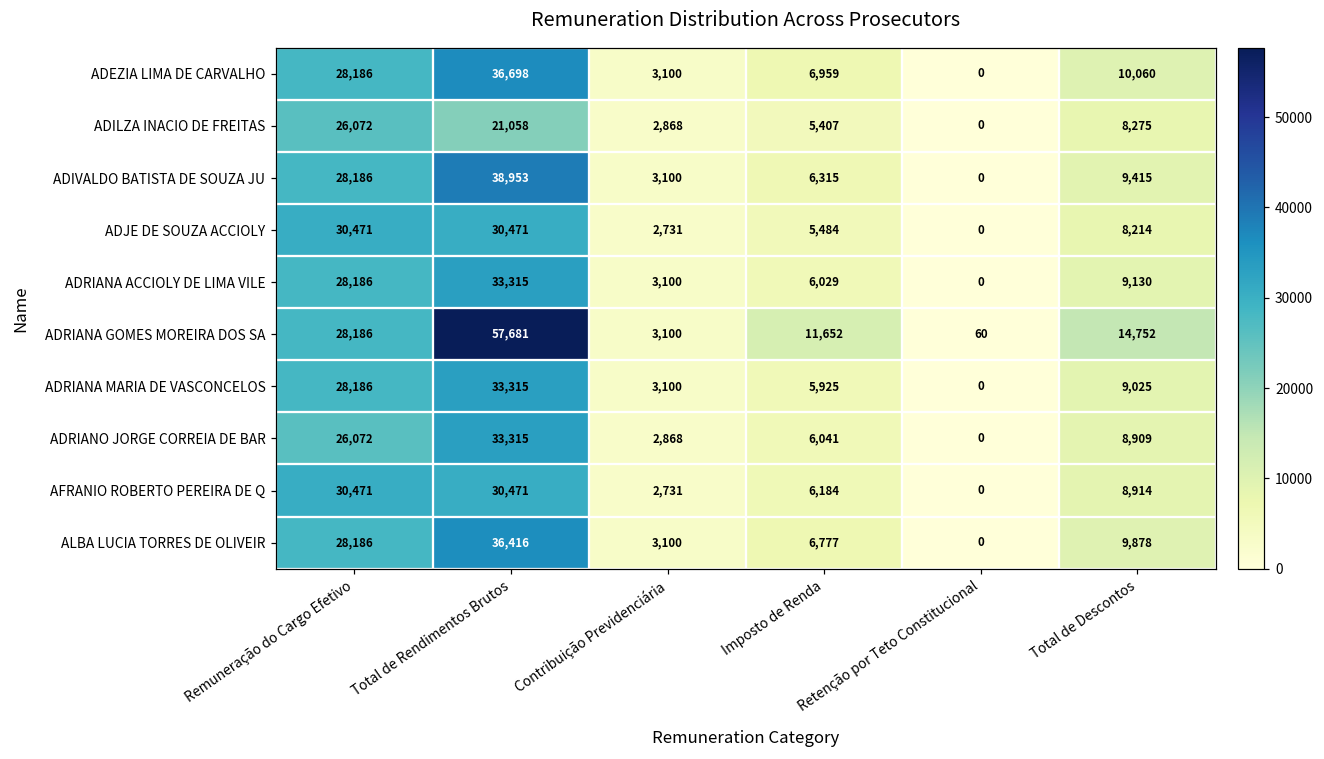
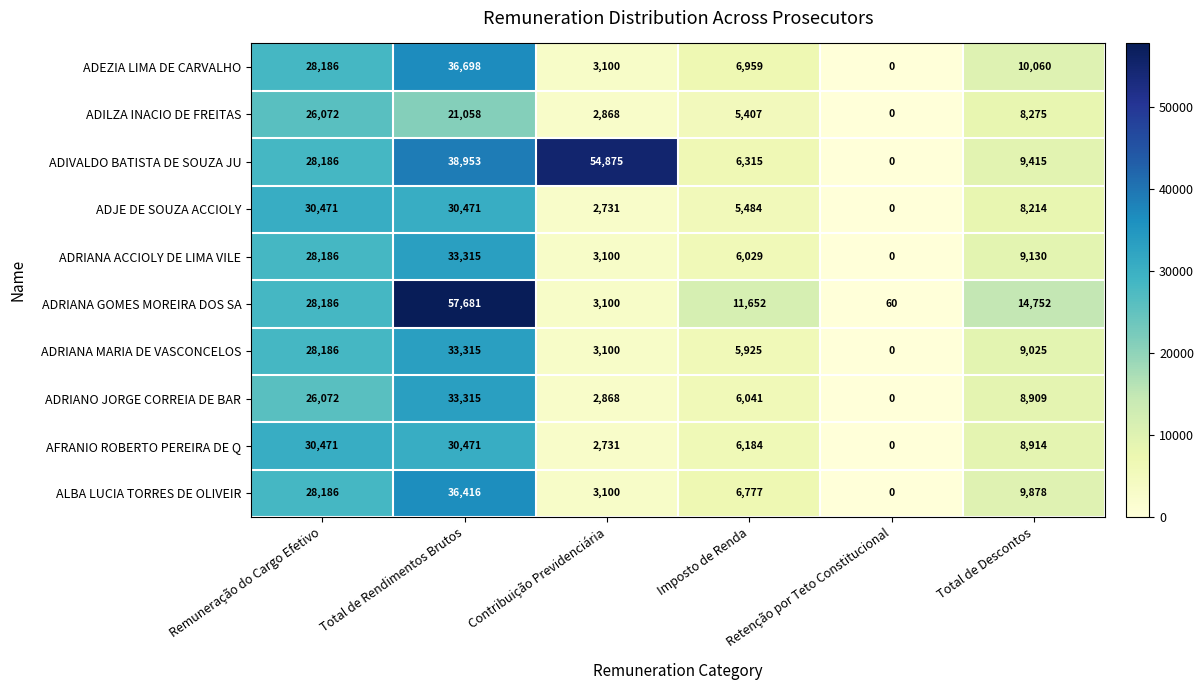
  {
    "ADEZIA LIMA DE CARVALHO": {
      "Remuneração do Cargo Efetivo": "28,186",
      "Total de Rendimentos Brutos": "36,698",
      "Contribuição Previdenciária": "3,100",
      "Imposto de Renda": "6,959",
      "Retenção por Teto Constitucional": "0",
      "Total de Descontos": "10,060"
    },
    "ADILZA INACIO DE FREITAS": {
      "Remuneração do Cargo Efetivo": "26,072",
      "Total de Rendimentos Brutos": "21,058",
      "Contribuição Previdenciária": "2,868",
      "Imposto de Renda": "5,407",
      "Retenção por Teto Constitucional": "0",
      "Total de Descontos": "8,275"
    },
    "ADIVALDO BATISTA DE SOUZA JU": {
      "Remuneração do Cargo Efetivo": "28,186",
      "Total de Rendimentos Brutos": "38,953",
-     "Contribuição Previdenciária": "3,100",
+     "Contribuição Previdenciária": "54,875",
      "Imposto de Renda": "6,315",
      "Retenção por Teto Constitucional": "0",
      "Total de Descontos": "9,415"
    },
    "ADJE DE SOUZA ACCIOLY": {
      "Remuneração do Cargo Efetivo": "30,471",
      "Total de Rendimentos Brutos": "30,471",
      "Contribuição Previdenciária": "2,731",
      "Imposto de Renda": "5,484",
      "Retenção por Teto Constitucional": "0",
      "Total de Descontos": "8,214"
    },
    "ADRIANA ACCIOLY DE LIMA VILE": {
      "Remuneração do Cargo Efetivo": "28,186",
      "Total de Rendimentos Brutos": "33,315",
      "Contribuição Previdenciária": "3,100",
      "Imposto de Renda": "6,029",
      "Retenção por Teto Constitucional": "0",
      "Total de Descontos": "9,130"
    },
    "ADRIANA GOMES MOREIRA DOS SA": {
      "Remuneração do Cargo Efetivo": "28,186",
      "Total de Rendimentos Brutos": "57,681",
      "Contribuição Previdenciária": "3,100",
      "Imposto de Renda": "11,652",
      "Retenção por Teto Constitucional": "60",
      "Total de Descontos": "14,752"
    },
    "ADRIANA MARIA DE VASCONCELOS": {
      "Remuneração do Cargo Efetivo": "28,186",
      "Total de Rendimentos Brutos": "33,315",
      "Contribuição Previdenciária": "3,100",
      "Imposto de Renda": "5,925",
      "Retenção por Teto Constitucional": "0",
      "Total de Descontos": "9,025"
    },
    "ADRIANO JORGE CORREIA DE BAR": {
      "Remuneração do Cargo Efetivo": "26,072",
      "Total de Rendimentos Brutos": "33,315",
      "Contribuição Previdenciária": "2,868",
      "Imposto de Renda": "6,041",
      "Retenção por Teto Constitucional": "0",
      "Total de Descontos": "8,909"
    },
    "AFRANIO ROBERTO PEREIRA DE Q": {
      "Remuneração do Cargo Efetivo": "30,471",
      "Total de Rendimentos Brutos": "30,471",
      "Contribuição Previdenciária": "2,731",
      "Imposto de Renda": "6,184",
      "Retenção por Teto Constitucional": "0",
      "Total de Descontos": "8,914"
    },
    "ALBA LUCIA TORRES DE OLIVEIR": {
      "Remuneração do Cargo Efetivo": "28,186",
      "Total de Rendimentos Brutos": "36,416",
      "Contribuição Previdenciária": "3,100",
      "Imposto de Renda": "6,777",
      "Retenção por Teto Constitucional": "0",
      "Total de Descontos": "9,878"
    }
  }
